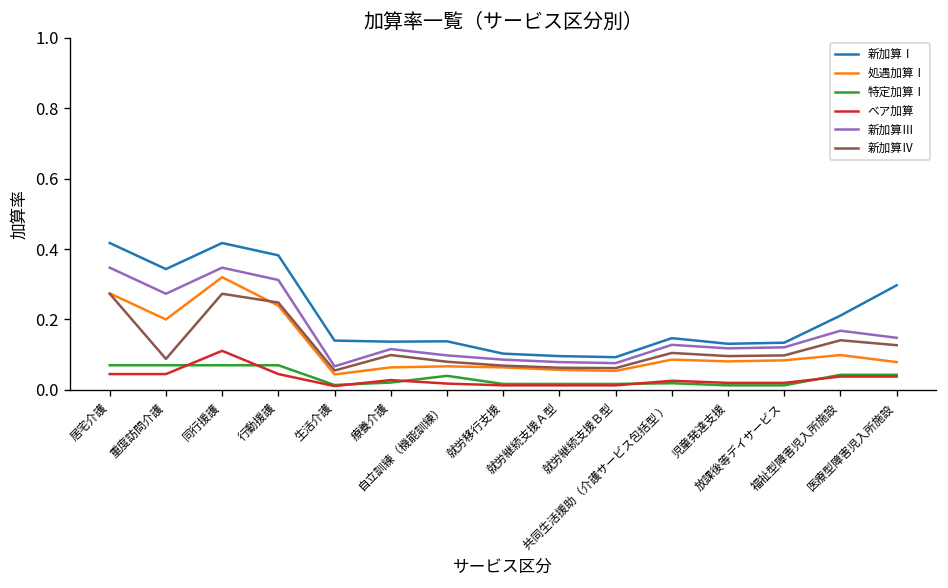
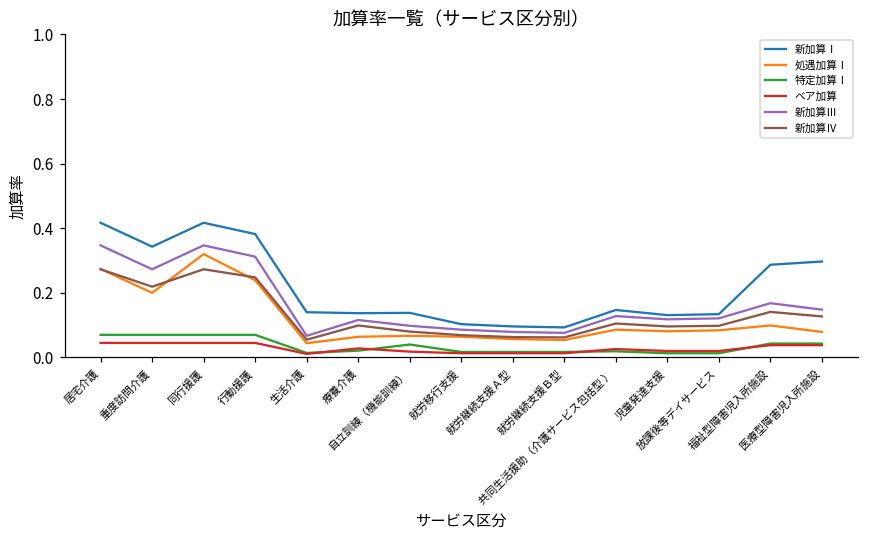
  {
    "新加算Ⅰ": {
      "居宅介護": 0.42,
      "重度訪問介護": 0.34,
      "同行援護": 0.42,
      "行動援護": 0.38,
      "生活介護": 0.14,
      "療養介護": 0.14,
      "自立訓練（機能訓練）": 0.14,
      "就労移行支援": 0.10,
      "就労継続支援Ａ型": 0.10,
      "就労継続支援Ｂ型": 0.09,
      "共同生活援助（介護サービス包括型 ）": 0.15,
      "児童発達支援": 0.13,
      "放課後等デイサービス": 0.13,
-     "福祉型障害児入所施設": 0.21,
+     "福祉型障害児入所施設": 0.29,
      "医療型障害児入所施設": 0.30
    },
    "処遇加算Ⅰ": {
      "重度訪問介護": 0.20,
      "同行援護": 0.32,
      "行動援護": 0.24,
      "生活介護": 0.04,
      "療養介護": 0.06,
      "自立訓練（機能訓練）": 0.07,
      "共同生活援助（介護サービス包括型 ）": 0.09,
      "児童発達支援": 0.08,
      "放課後等デイサービス": 0.08,
      "福祉型障害児入所施設": 0.10,
      "医療型障害児入所施設": 0.08
    },
    "特定加算Ⅰ": {
      "居宅介護": 0.07,
      "重度訪問介護": 0.07,
      "同行援護": 0.07,
      "行動援護": 0.07,
      "自立訓練（機能訓練）": 0.04
    },
    "ベア加算": {
      "居宅介護": 0.05,
      "重度訪問介護": 0.05,
-     "同行援護": 0.11,
+     "同行援護": 0.05,
      "行動援護": 0.05,
      "自立訓練（機能訓練）": 0.02
    },
    "新加算Ⅲ": {
      "居宅介護": 0.35,
      "重度訪問介護": 0.27,
      "同行援護": 0.35,
      "行動援護": 0.31,
      "生活介護": 0.07,
      "療養介護": 0.12,
      "自立訓練（機能訓練）": 0.10,
      "就労移行支援": 0.09,
      "就労継続支援Ａ型": 0.08,
      "就労継続支援Ｂ型": 0.08,
      "共同生活援助（介護サービス包括型 ）": 0.13,
      "児童発達支援": 0.12,
      "放課後等デイサービス": 0.12,
      "福祉型障害児入所施設": 0.17,
      "医療型障害児入所施設": 0.15
    },
    "新加算Ⅳ": {
-     "重度訪問介護": 0.09,
+     "重度訪問介護": 0.22,
      "同行援護": 0.27,
      "行動援護": 0.25,
      "生活介護": 0.06,
      "療養介護": 0.10,
      "自立訓練（機能訓練）": 0.08,
      "共同生活援助（介護サービス包括型 ）": 0.11,
      "児童発達支援": 0.10,
      "放課後等デイサービス": 0.10,
      "福祉型障害児入所施設": 0.14,
      "医療型障害児入所施設": 0.13
    }
  }
